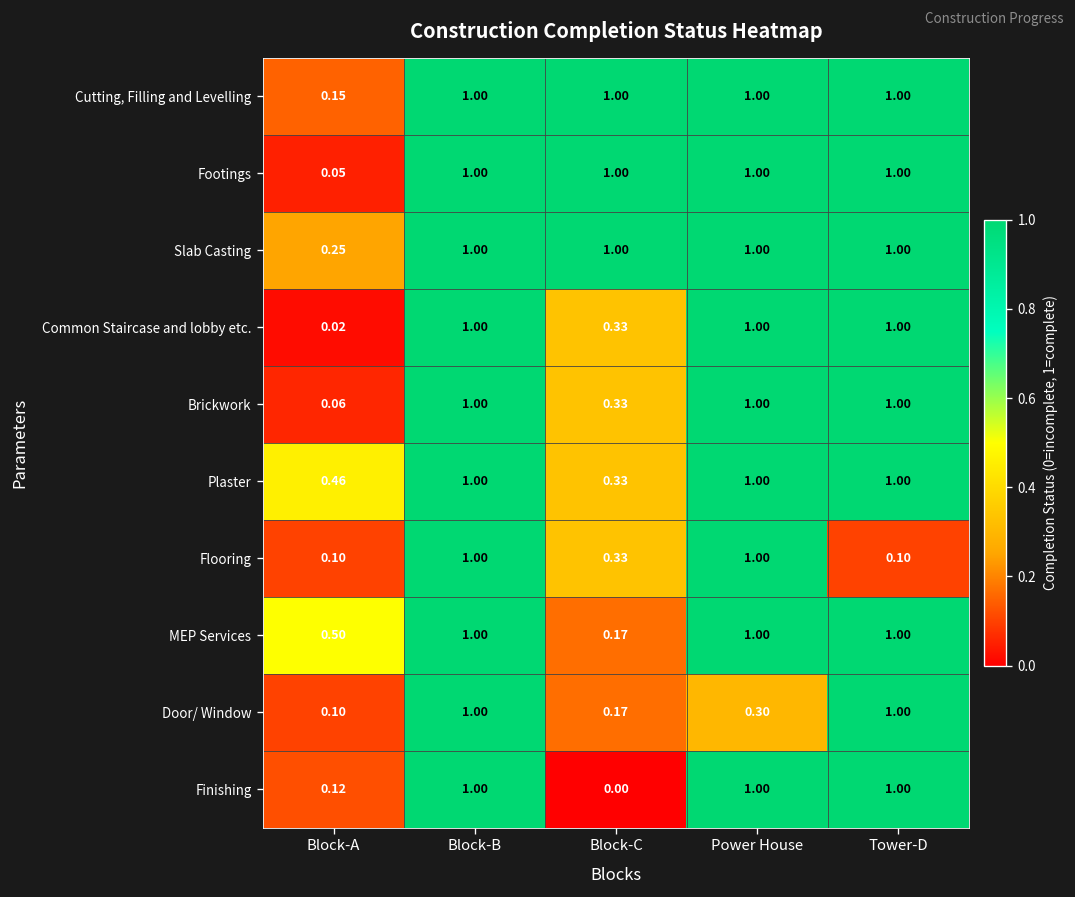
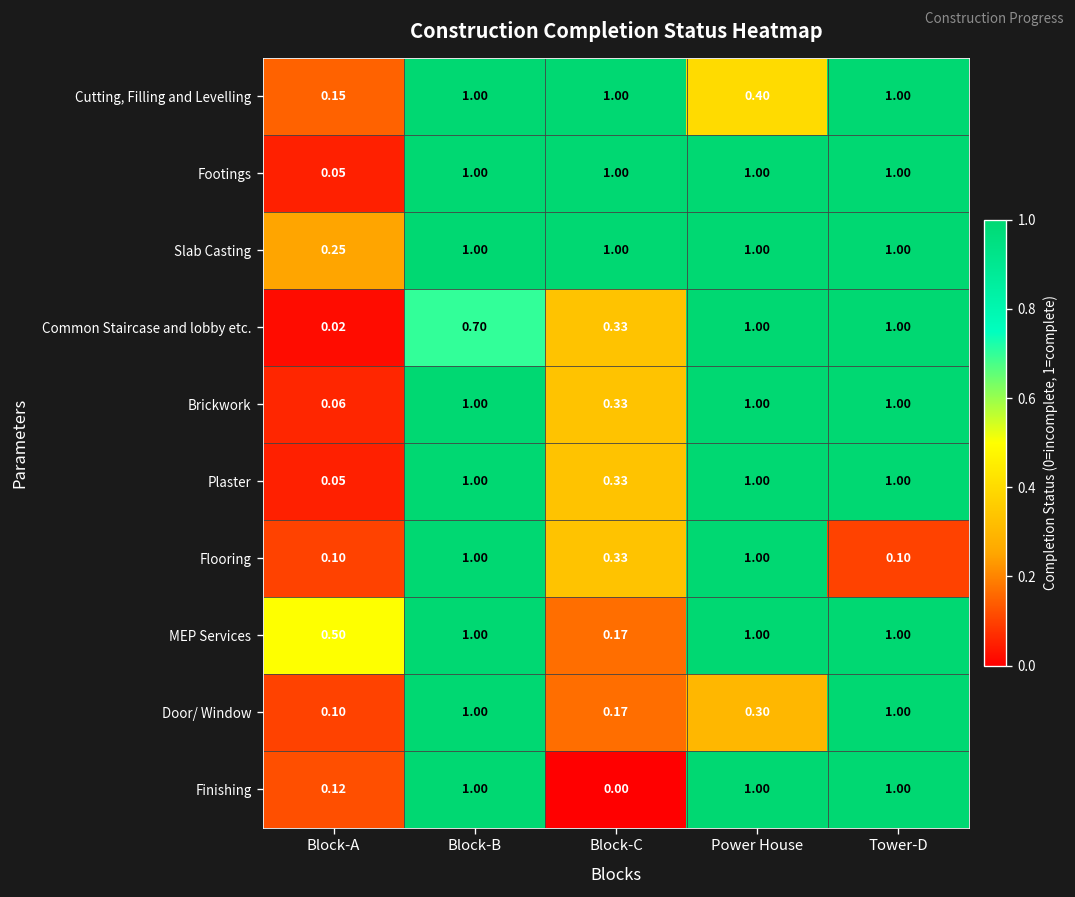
  {
    "Cutting, Filling and Levelling": {
      "Block-A": 0.15,
      "Block-B": 1.00,
      "Block-C": 1.00,
-     "Power House": 1.00,
+     "Power House": 0.40,
      "Tower-D": 1.00
    },
    "Footings": {
      "Block-A": 0.05,
      "Block-B": 1.00,
      "Block-C": 1.00,
      "Power House": 1.00,
      "Tower-D": 1.00
    },
    "Slab Casting": {
      "Block-A": 0.25,
      "Block-B": 1.00,
      "Block-C": 1.00,
      "Power House": 1.00,
      "Tower-D": 1.00
    },
    "Common Staircase and lobby etc.": {
      "Block-A": 0.02,
-     "Block-B": 1.00,
+     "Block-B": 0.70,
      "Block-C": 0.33,
      "Power House": 1.00,
      "Tower-D": 1.00
    },
    "Brickwork": {
      "Block-A": 0.06,
      "Block-B": 1.00,
      "Block-C": 0.33,
      "Power House": 1.00,
      "Tower-D": 1.00
    },
    "Plaster": {
-     "Block-A": 0.46,
+     "Block-A": 0.05,
      "Block-B": 1.00,
      "Block-C": 0.33,
      "Power House": 1.00,
      "Tower-D": 1.00
    },
    "Flooring": {
      "Block-A": 0.10,
      "Block-B": 1.00,
      "Block-C": 0.33,
      "Power House": 1.00,
      "Tower-D": 0.10
    },
    "MEP Services": {
      "Block-A": 0.50,
      "Block-B": 1.00,
      "Block-C": 0.17,
      "Power House": 1.00,
      "Tower-D": 1.00
    },
    "Door/ Window": {
      "Block-A": 0.10,
      "Block-B": 1.00,
      "Block-C": 0.17,
      "Power House": 0.30,
      "Tower-D": 1.00
    },
    "Finishing": {
      "Block-A": 0.12,
      "Block-B": 1.00,
      "Block-C": 0.00,
      "Power House": 1.00,
      "Tower-D": 1.00
    }
  }
